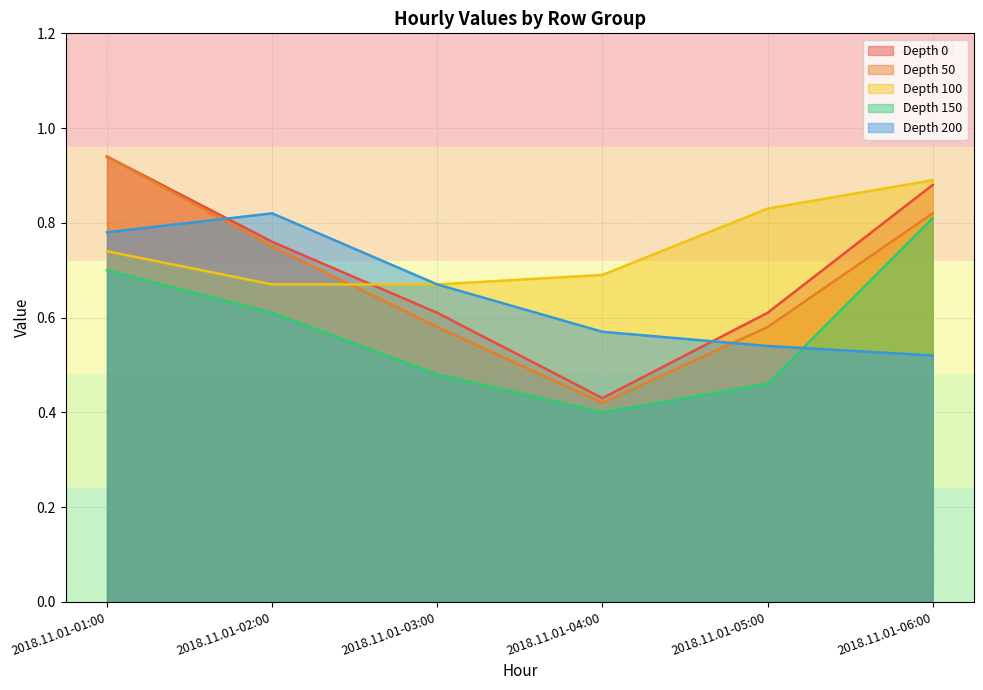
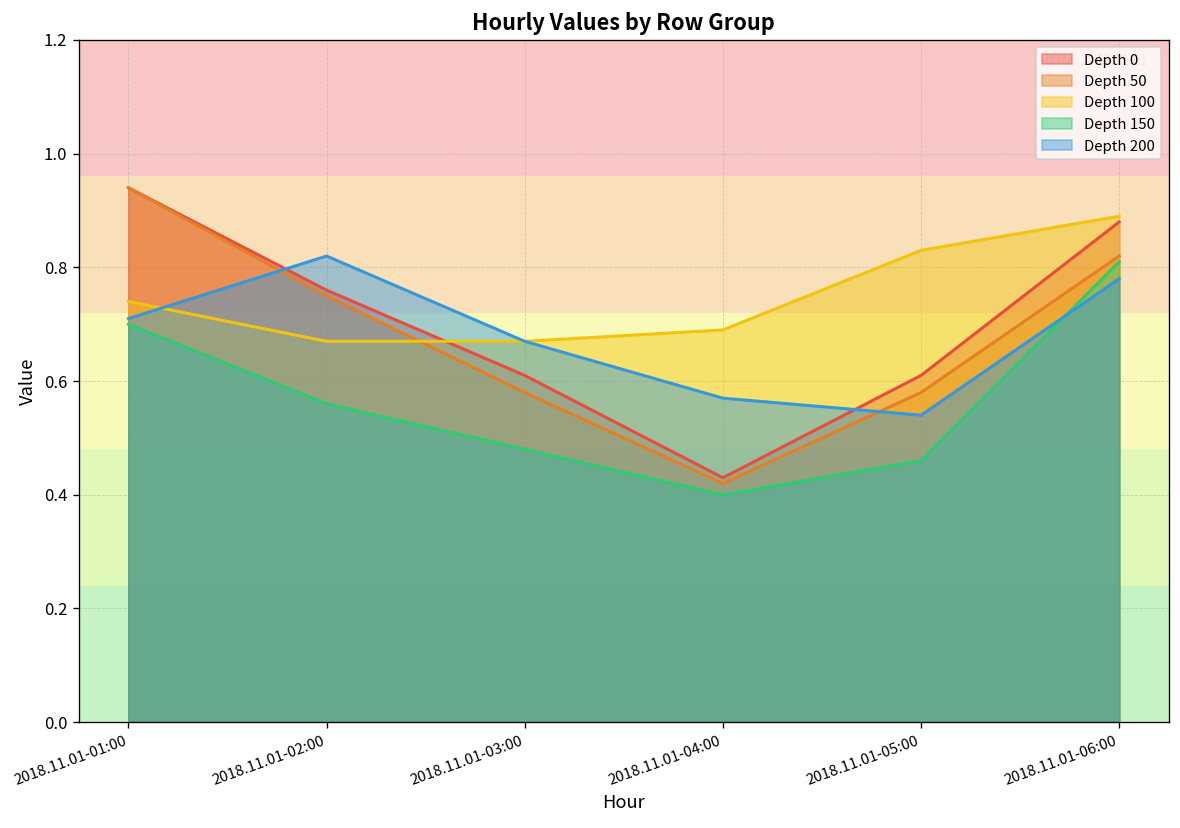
  {
    "Depth 150": {
      "2018.11.01-01:00": 0.70,
-     "2018.11.01-02:00": 0.61,
+     "2018.11.01-02:00": 0.56,
      "2018.11.01-03:00": 0.48,
      "2018.11.01-04:00": 0.40,
      "2018.11.01-05:00": 0.46,
      "2018.11.01-06:00": 0.81
    },
    "Depth 200": {
-     "2018.11.01-01:00": 0.78,
+     "2018.11.01-01:00": 0.71,
      "2018.11.01-02:00": 0.82,
      "2018.11.01-04:00": 0.57,
      "2018.11.01-05:00": 0.54,
-     "2018.11.01-06:00": 0.52
+     "2018.11.01-06:00": 0.78
    }
  }
